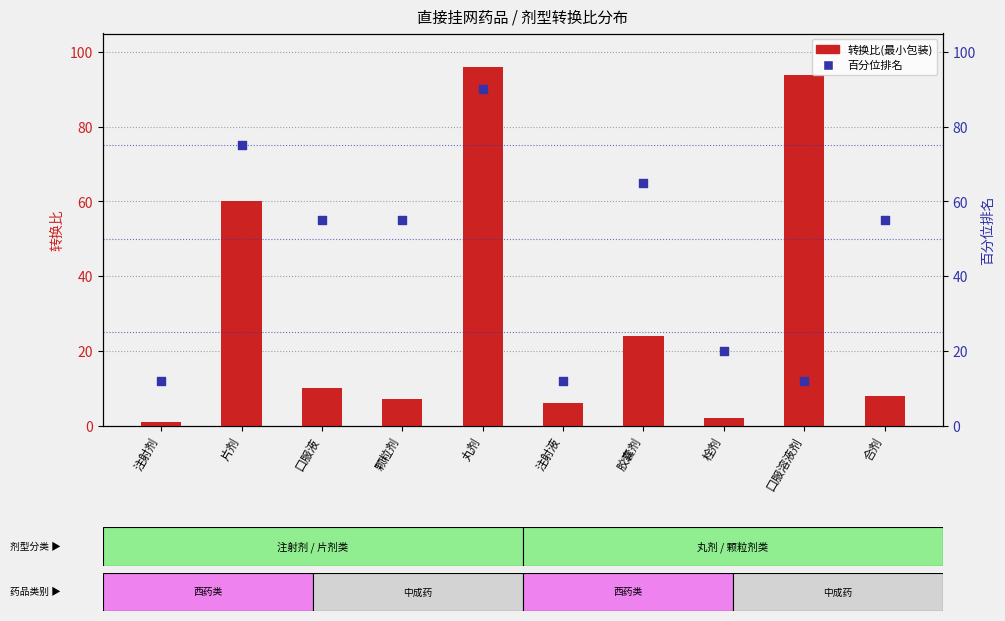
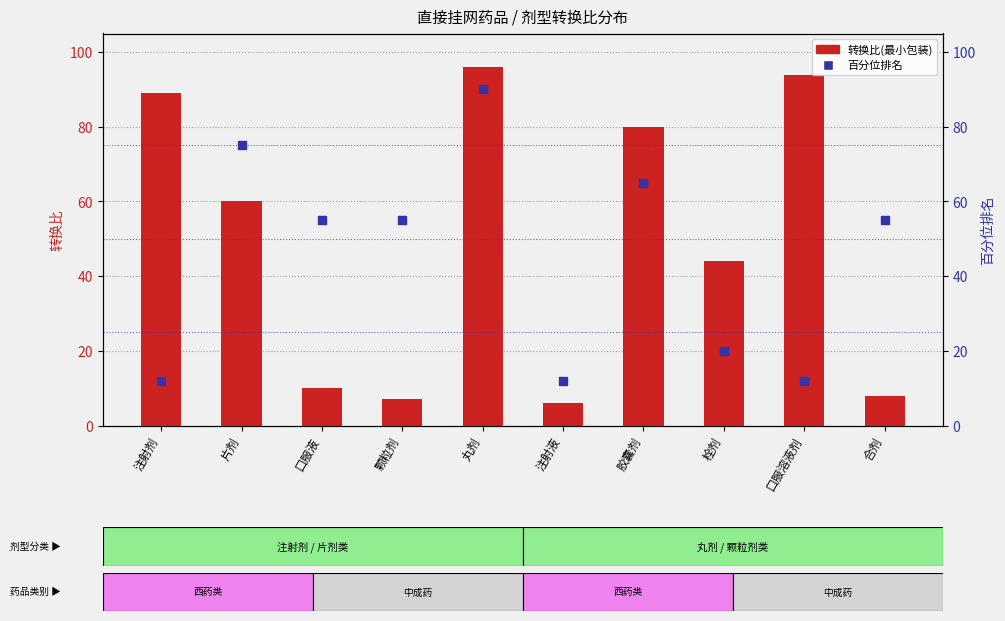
  {
    "转换比(最小包装)": {
-     "注射剂": 1,
+     "注射剂": 89,
      "片剂": 60,
      "口服液": 10,
      "颗粒剂": 7,
      "丸剂": 96,
      "注射液": 6,
-     "胶囊剂": 24,
-     "栓剂": 2,
+     "胶囊剂": 80,
+     "栓剂": 44,
      "口服溶液剂": 94,
      "合剂": 8
    }
  }
